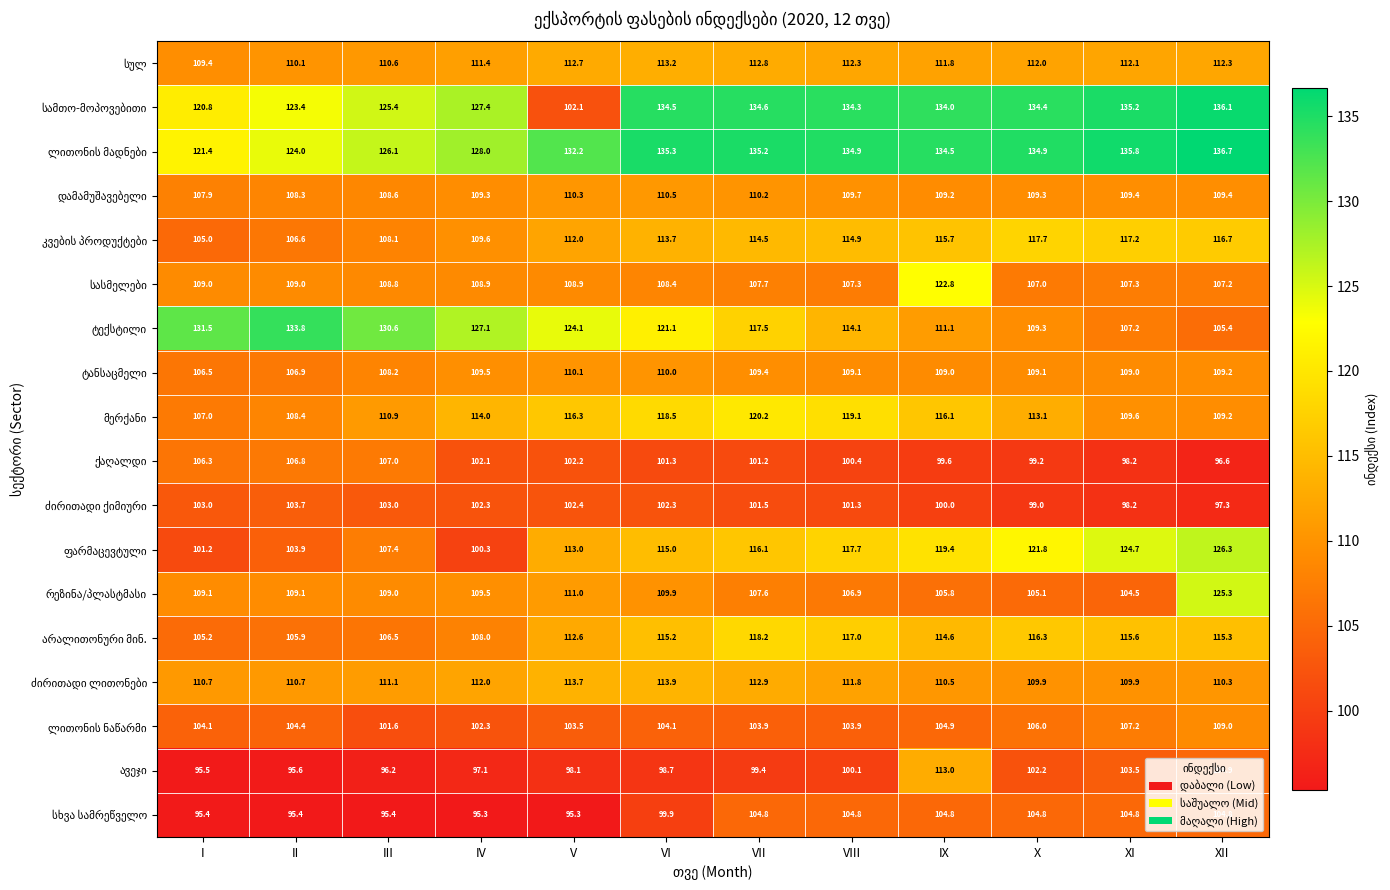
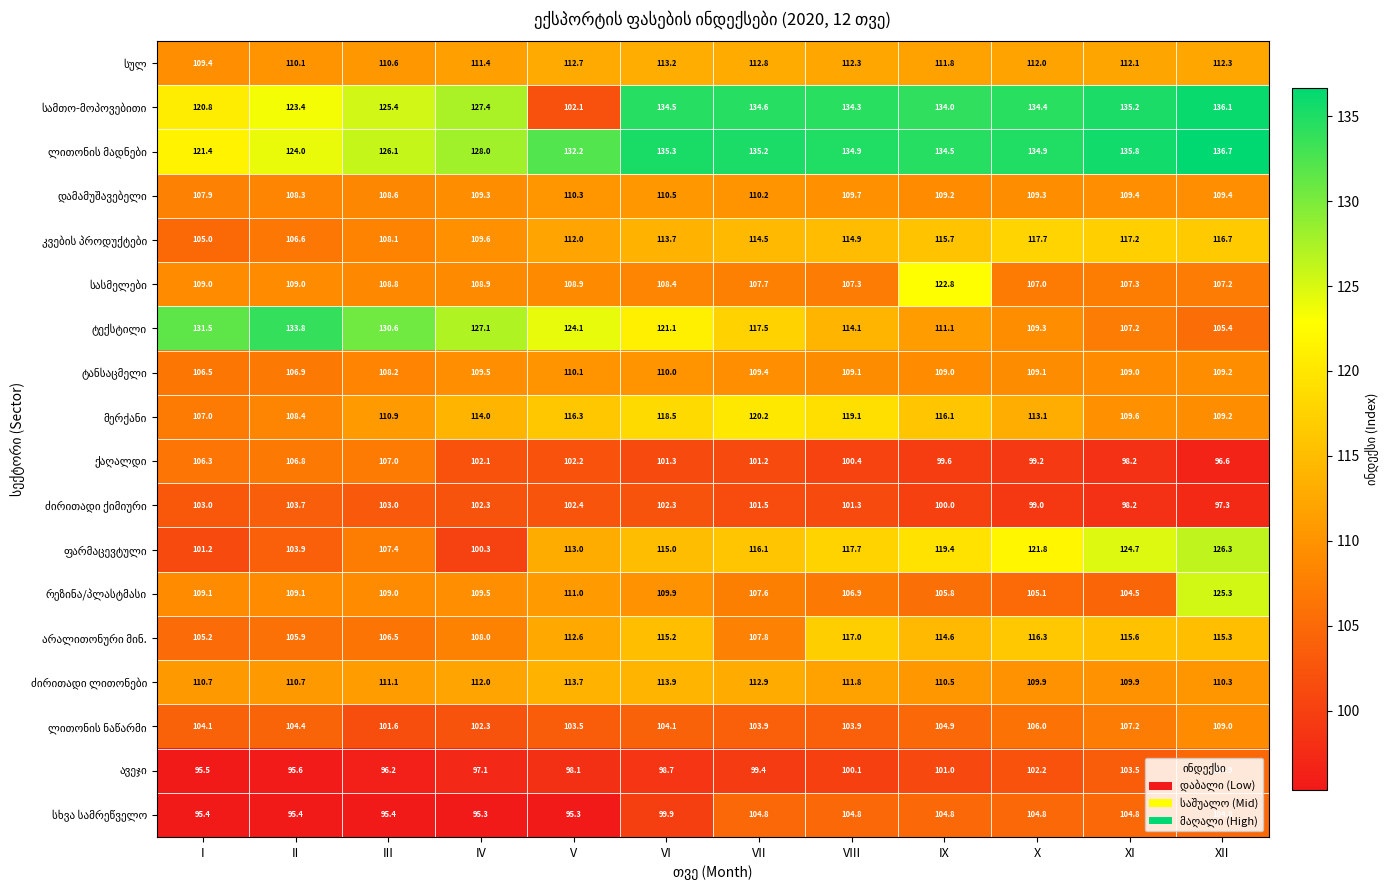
  {
    "არალითონური მინ.": {
      "I": 105.2,
      "II": 105.9,
      "III": 106.5,
      "IV": 108.0,
      "V": 112.6,
      "VI": 115.2,
-     "VII": 118.2,
+     "VII": 107.8,
      "VIII": 117.0,
      "IX": 114.6,
      "X": 116.3,
      "XI": 115.6,
      "XII": 115.3
    },
    "ავეჯი": {
      "I": 95.5,
      "II": 95.6,
      "III": 96.2,
      "IV": 97.1,
      "V": 98.1,
      "VI": 98.7,
      "VII": 99.4,
      "VIII": 100.1,
-     "IX": 113.0,
+     "IX": 101.0,
      "X": 102.2,
      "XI": 103.5
    }
  }
